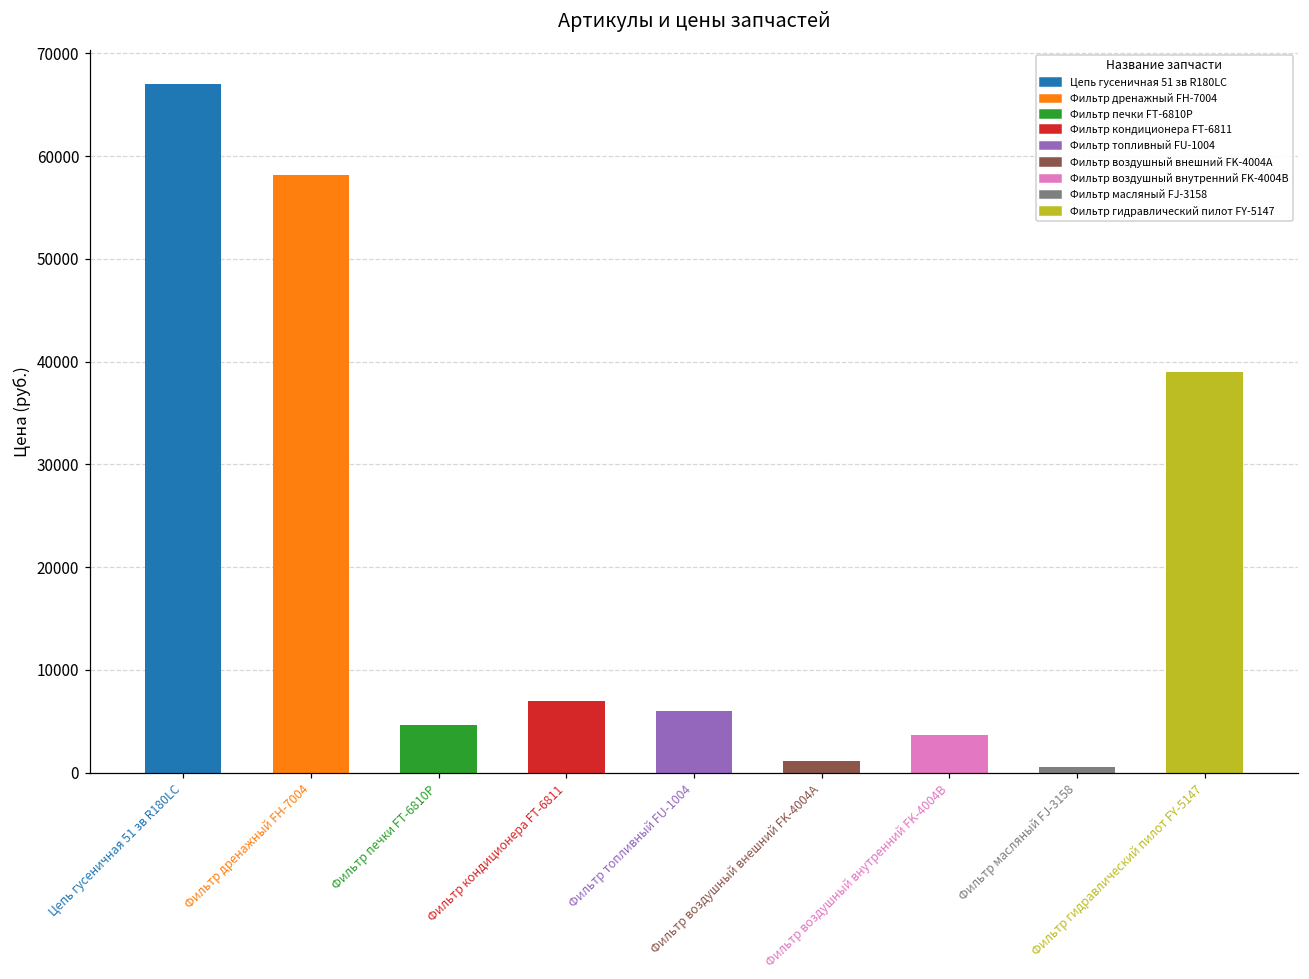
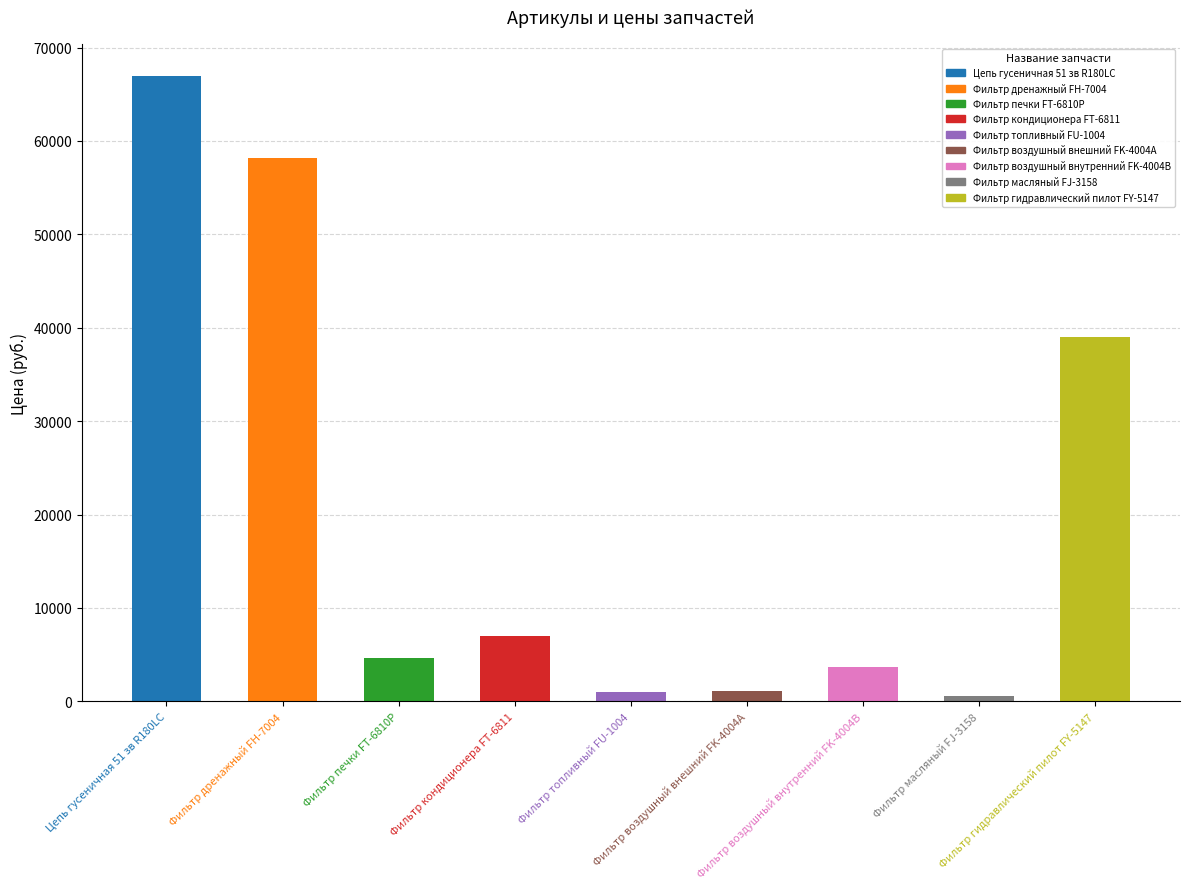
  {
    "Фильтр дренажный FH-7004": {
      "Фильтр дренажный FH-7004": 58000
    },
    "Фильтр печки FT-6810P": {
      "Фильтр печки FT-6810P": 5000
    },
    "Фильтр кондиционера FT-6811": {
      "Фильтр кондиционера FT-6811": 7000
    },
    "Фильтр топливный FU-1004": {
-     "Фильтр топливный FU-1004": 6000
+     "Фильтр топливный FU-1004": 1000
    },
    "Фильтр воздушный внешний FK-4004A": {
      "Фильтр воздушный внешний FK-4004A": 1000
    },
    "Фильтр воздушный внутренний FK-4004В": {
      "Фильтр воздушный внутренний FK-4004В": 4000
    },
    "Фильтр масляный FJ-3158": {
      "Фильтр масляный FJ-3158": 1000
    },
    "Фильтр гидравлический пилот FY-5147": {
      "Фильтр гидравлический пилот FY-5147": 39000
    }
  }
